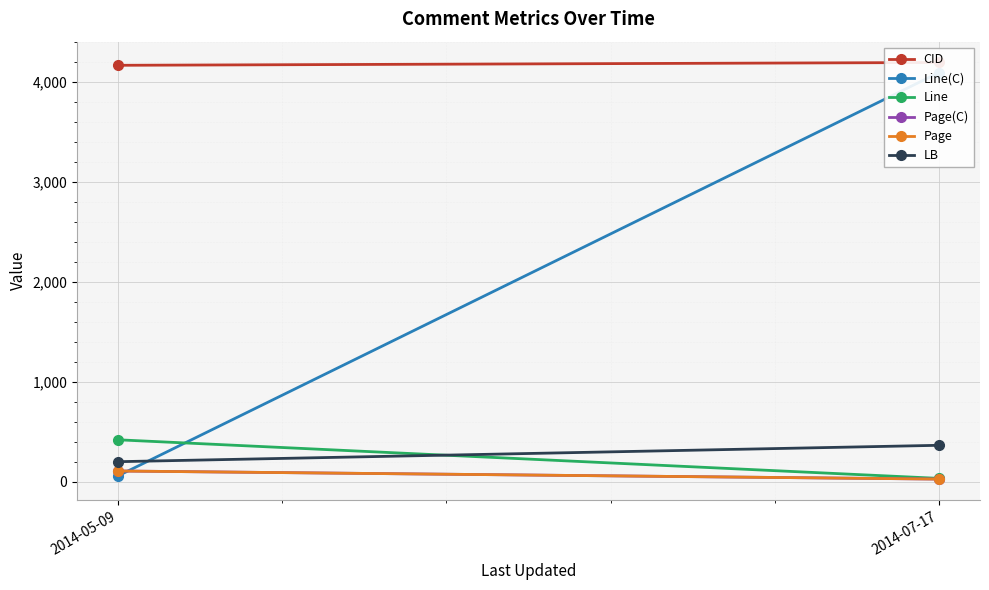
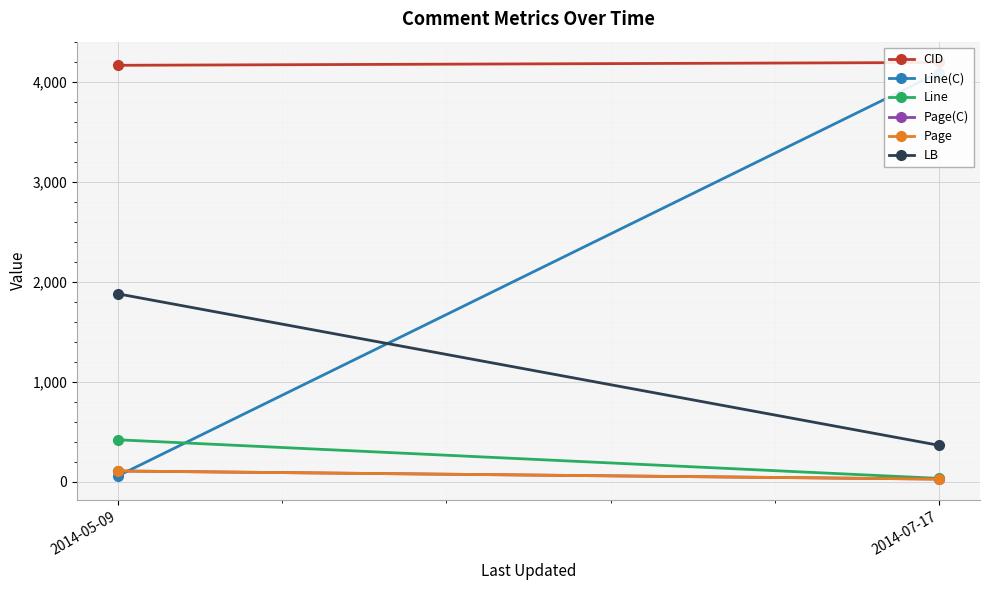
  {
    "CID": {
      "2014-05-09": "4,200"
    },
    "Line(C)": {
      "2014-05-09": "100"
    },
    "Line": {
      "2014-05-09": "400"
    },
    "Page": {
      "2014-05-09": "100"
    },
    "LB": {
-     "2014-05-09": "200",
+     "2014-05-09": "1,900",
      "2014-07-17": "400"
    }
  }
